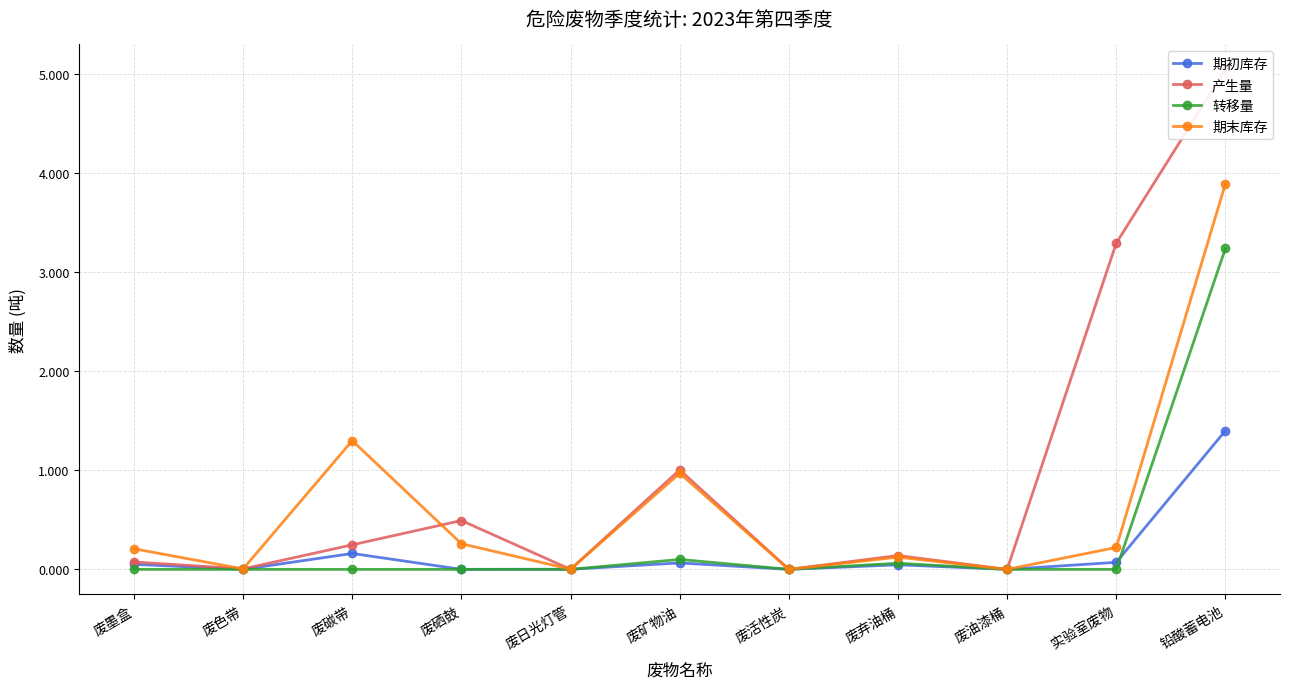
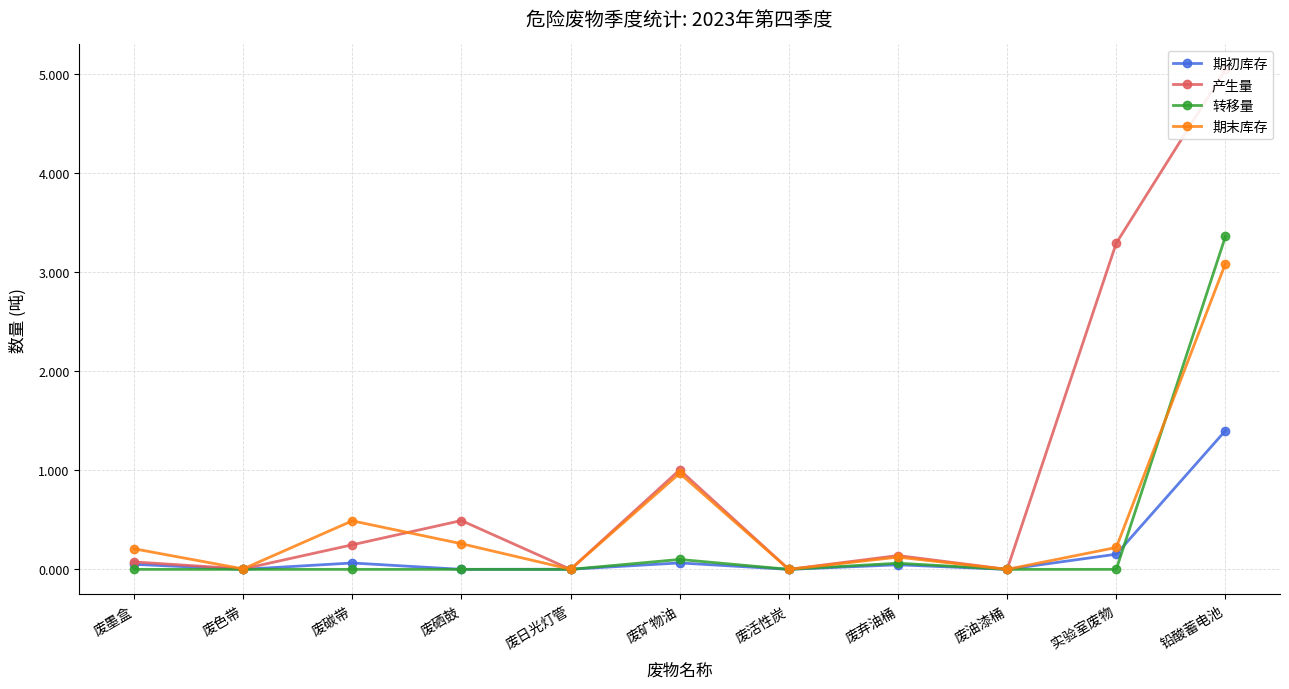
  {
    "期初库存": {
-     "废碳带": 0.2,
+     "废碳带": 0.1,
      "废矿物油": 0.1,
-     "实验室废物": 0.1,
+     "实验室废物": 0.2,
      "铅酸蓄电池": 1.4
    },
    "产生量": {
      "废碳带": 0.2,
      "废硒鼓": 0.5,
      "废矿物油": 1.0,
      "实验室废物": 3.3
    },
    "转移量": {
      "废墨盒": 0.0,
      "废碳带": 0.0,
      "废矿物油": 0.1,
      "实验室废物": 0.0,
-     "铅酸蓄电池": 3.2
+     "铅酸蓄电池": 3.4
    },
    "期末库存": {
      "废墨盒": 0.2,
-     "废碳带": 1.3,
+     "废碳带": 0.5,
      "废硒鼓": 0.3,
      "废矿物油": 1.0,
      "实验室废物": 0.2,
-     "铅酸蓄电池": 3.9
+     "铅酸蓄电池": 3.1
    }
  }
